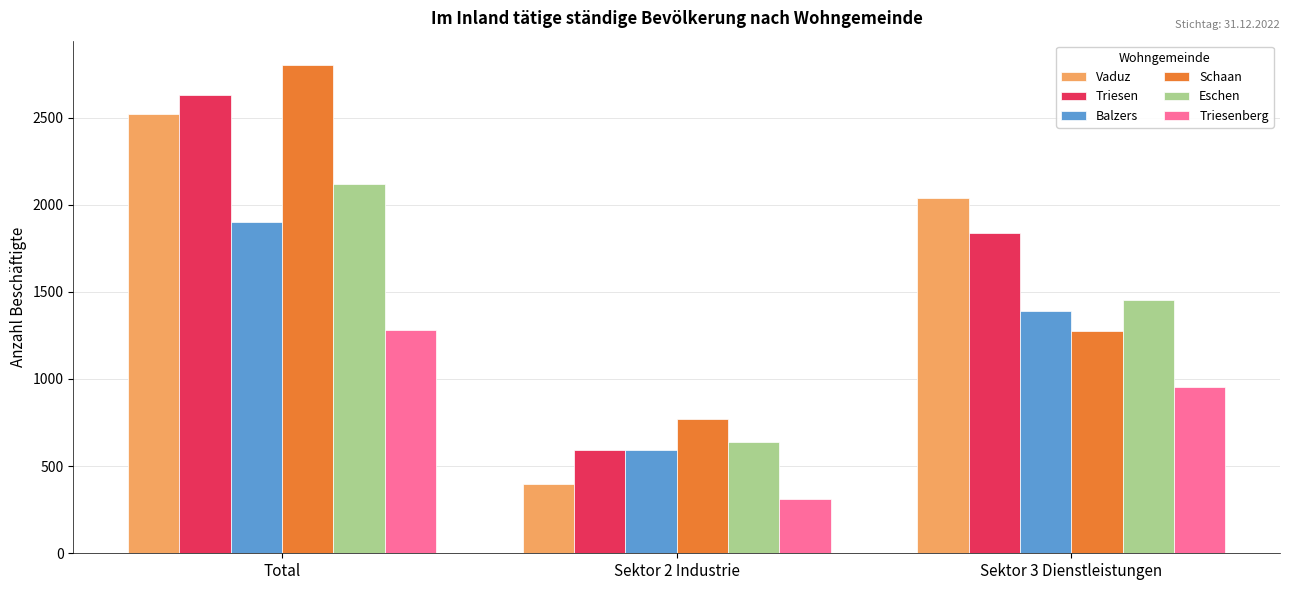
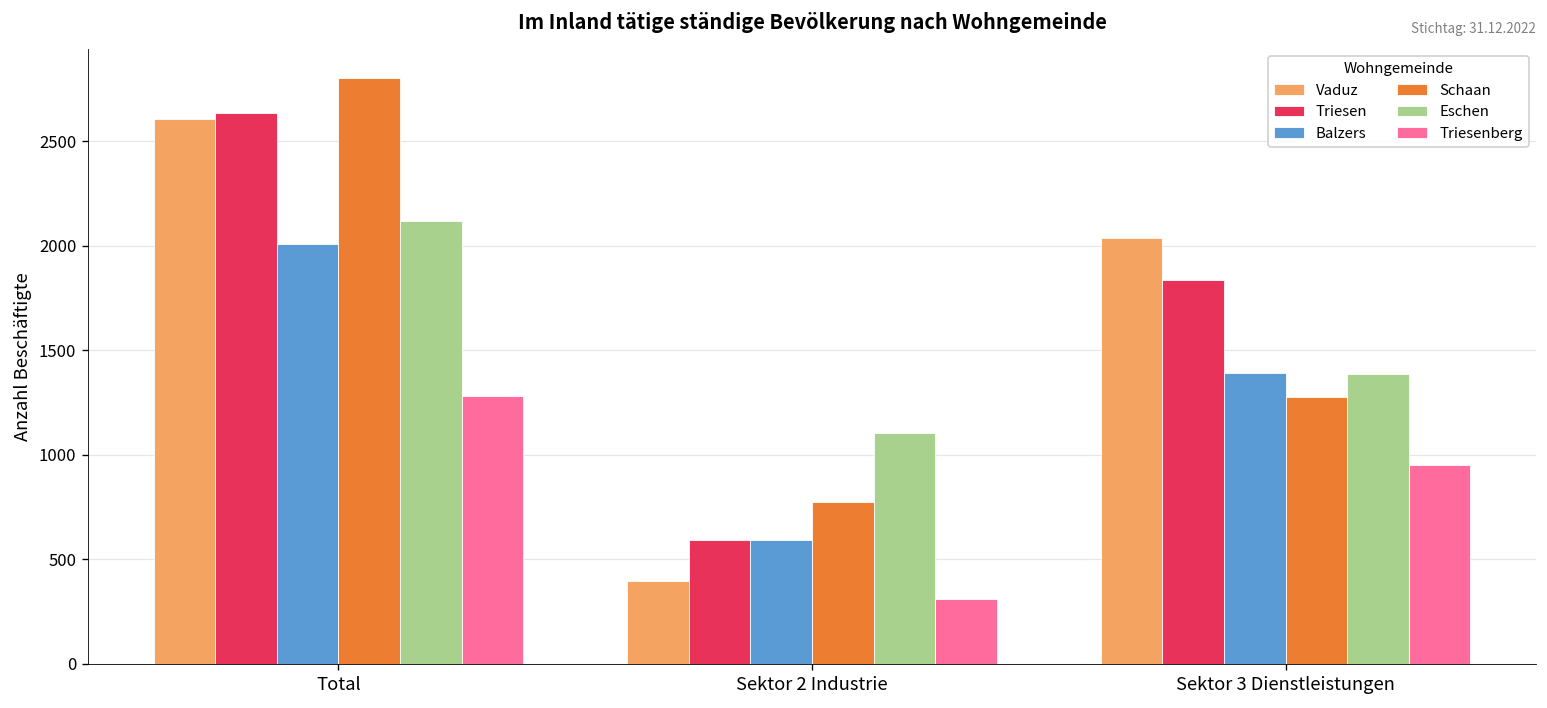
  {
    "Vaduz": {
-     "Total": 2520,
+     "Total": 2610,
      "Sektor 2 Industrie": 400,
      "Sektor 3 Dienstleistungen": 2040
    },
    "Triesen": {
      "Total": 2630,
      "Sektor 2 Industrie": 590,
      "Sektor 3 Dienstleistungen": 1840
    },
    "Balzers": {
-     "Total": 1900,
+     "Total": 2010,
      "Sektor 2 Industrie": 590,
      "Sektor 3 Dienstleistungen": 1390
    },
    "Schaan": {
      "Total": 2800,
      "Sektor 2 Industrie": 770,
      "Sektor 3 Dienstleistungen": 1280
    },
    "Eschen": {
      "Total": 2120,
-     "Sektor 2 Industrie": 640,
-     "Sektor 3 Dienstleistungen": 1450
+     "Sektor 2 Industrie": 1110,
+     "Sektor 3 Dienstleistungen": 1390
    },
    "Triesenberg": {
      "Total": 1280,
      "Sektor 2 Industrie": 310,
      "Sektor 3 Dienstleistungen": 950
    }
  }
